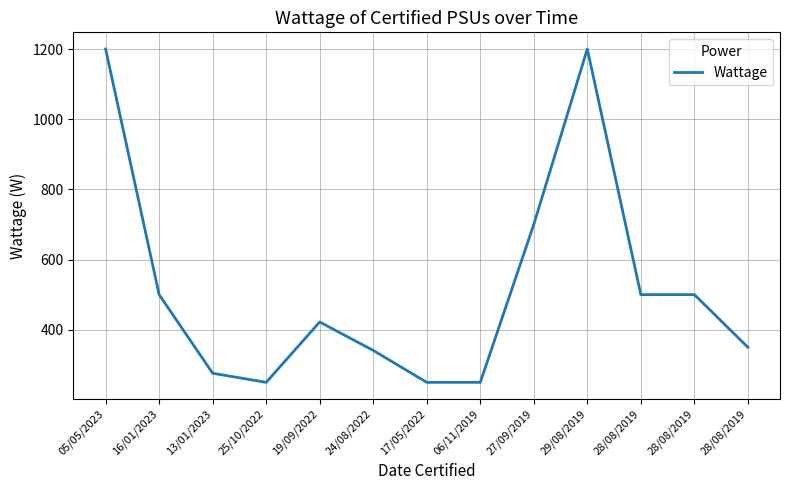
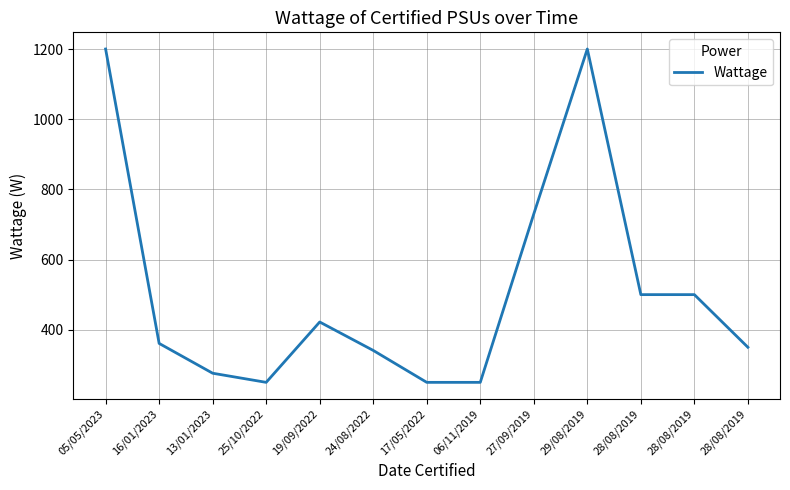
  {
    "05/05/2023": 1200,
-   "16/01/2023": 500,
+   "16/01/2023": 360,
    "13/01/2023": 280,
    "25/10/2022": 250,
    "19/09/2022": 420,
    "24/08/2022": 340,
    "17/05/2022": 250,
    "06/11/2019": 250,
-   "27/09/2019": 700,
+   "27/09/2019": 730,
    "29/08/2019": 1200
  }
